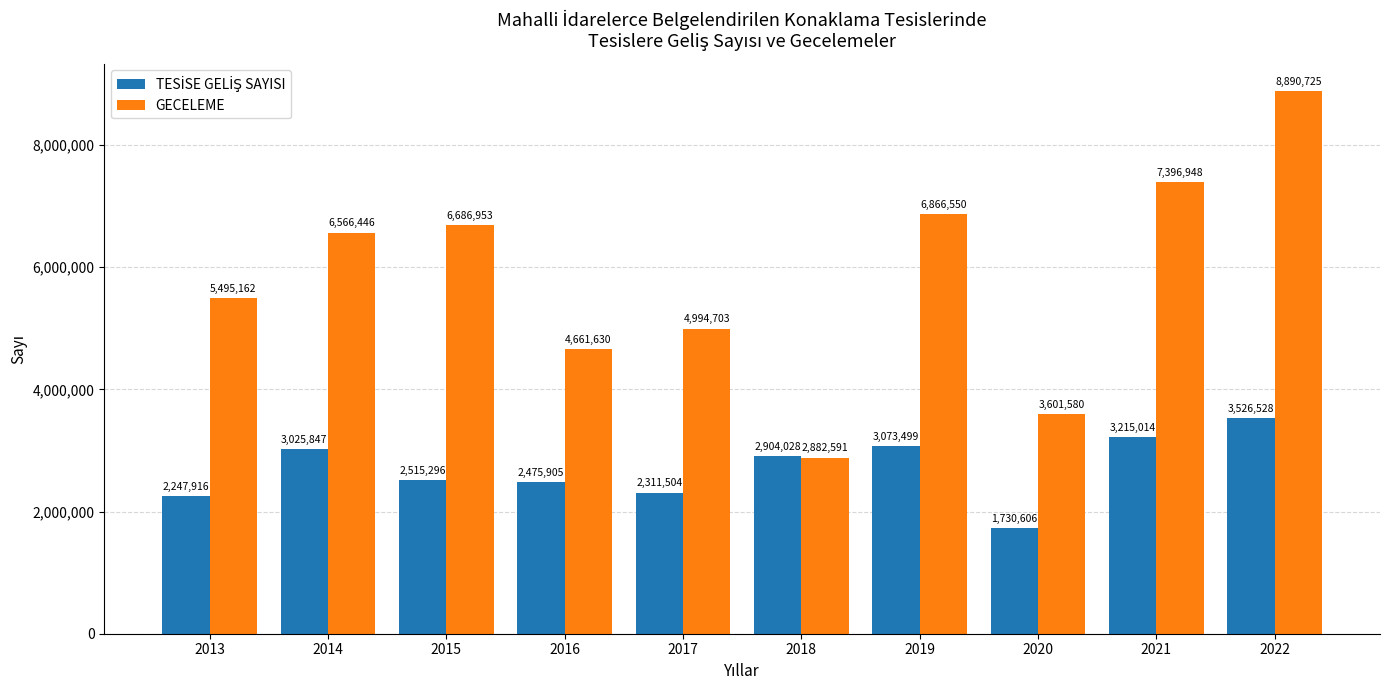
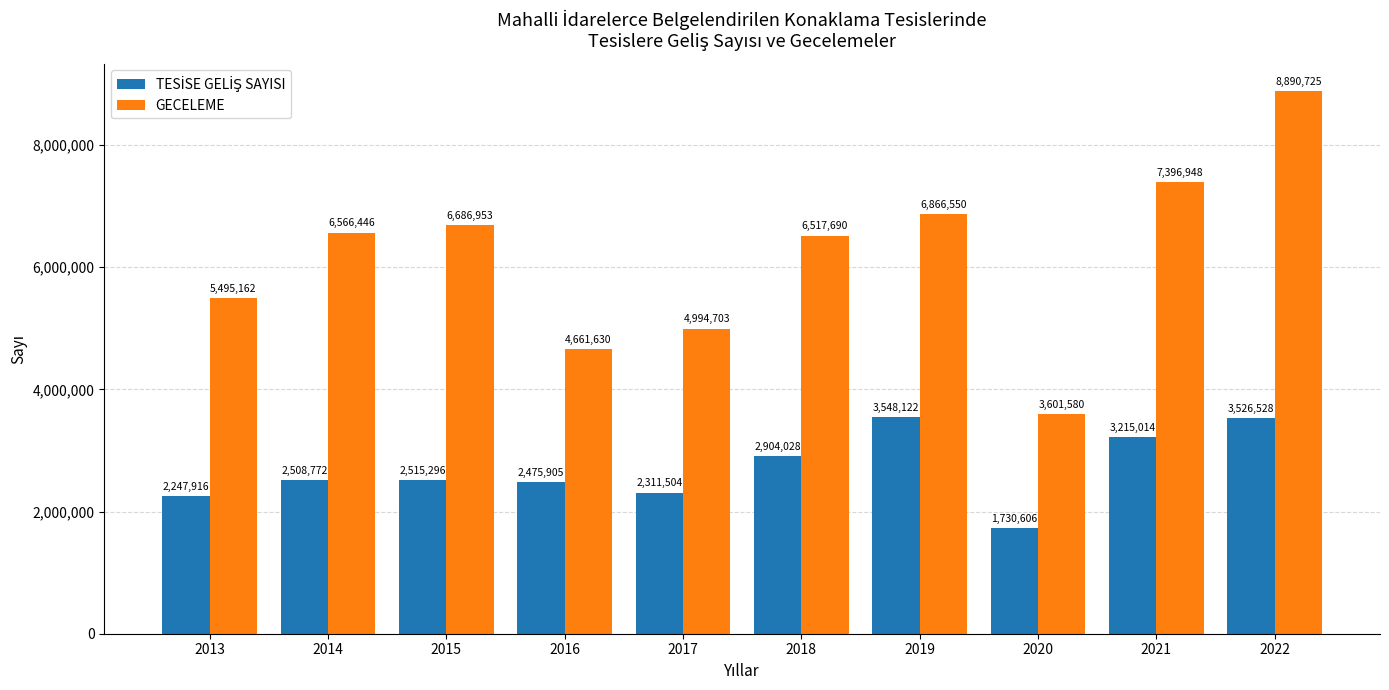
  {
    "TESİSE GELİŞ SAYISI": {
      "2013": "2,247,916",
-     "2014": "3,025,847",
+     "2014": "2,508,772",
      "2015": "2,515,296",
      "2016": "2,475,905",
      "2017": "2,311,504",
      "2018": "2,904,028",
-     "2019": "3,073,499",
+     "2019": "3,548,122",
      "2020": "1,730,606",
      "2021": "3,215,014",
      "2022": "3,526,528"
    },
    "GECELEME": {
      "2013": "5,495,162",
      "2014": "6,566,446",
      "2015": "6,686,953",
      "2016": "4,661,630",
      "2017": "4,994,703",
-     "2018": "2,882,591",
+     "2018": "6,517,690",
      "2019": "6,866,550",
      "2020": "3,601,580",
      "2021": "7,396,948",
      "2022": "8,890,725"
    }
  }
